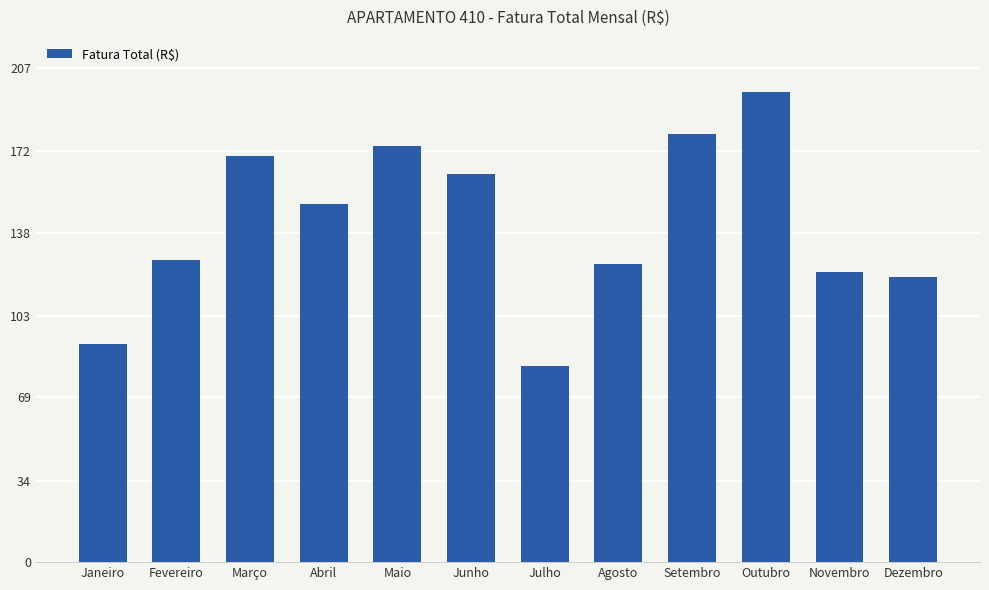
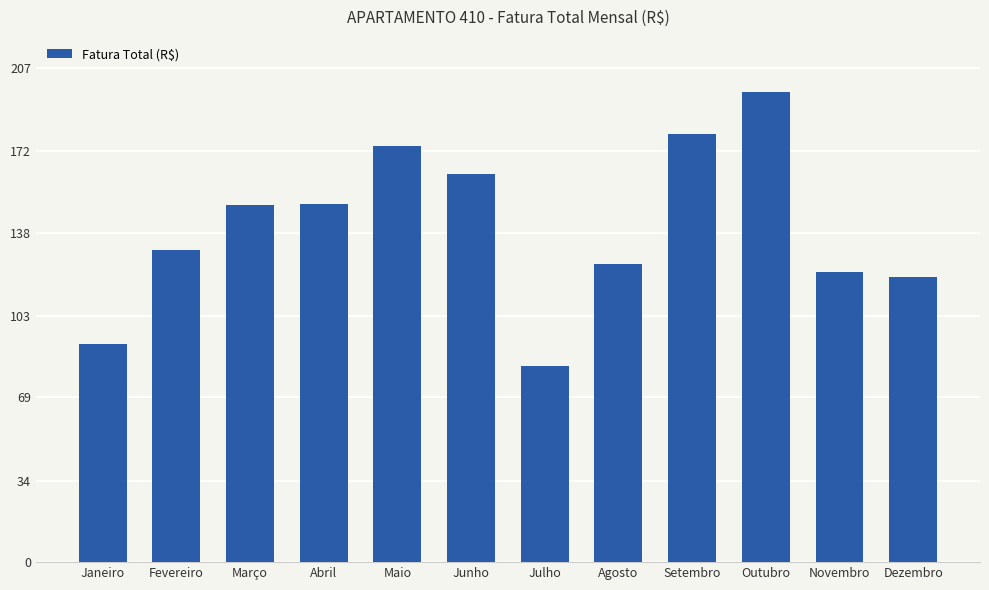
  {
    "Janeiro": 91,
-   "Fevereiro": 127,
-   "Março": 170,
+   "Fevereiro": 131,
+   "Março": 149,
    "Abril": 150,
    "Maio": 174,
    "Junho": 162,
    "Julho": 82,
    "Agosto": 125,
    "Setembro": 179,
    "Outubro": 197,
    "Novembro": 122,
    "Dezembro": 120
  }
